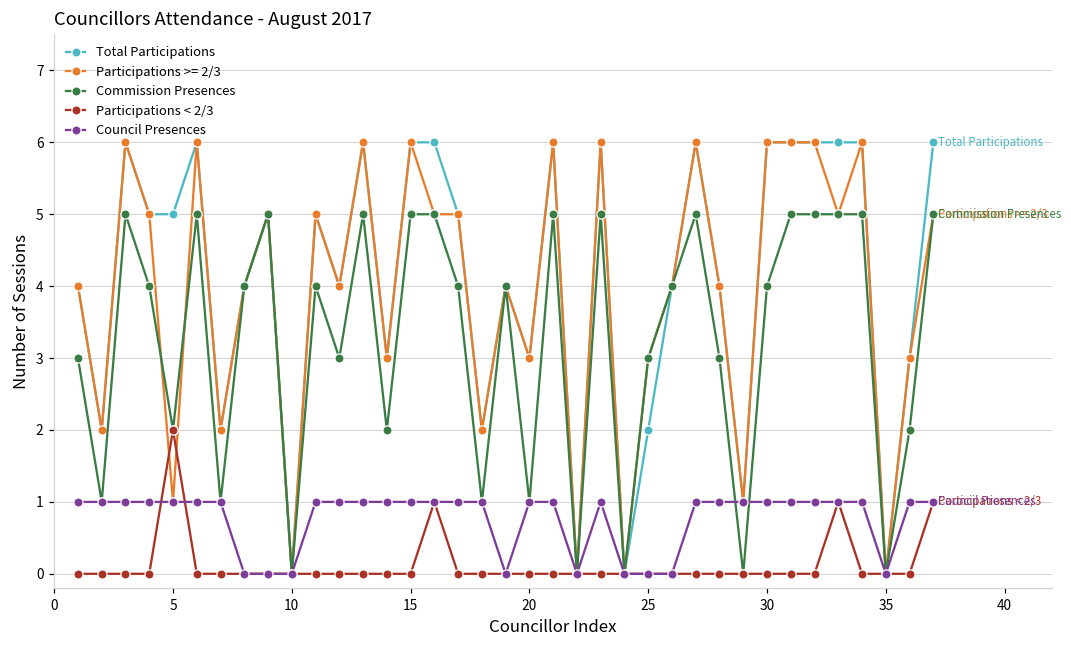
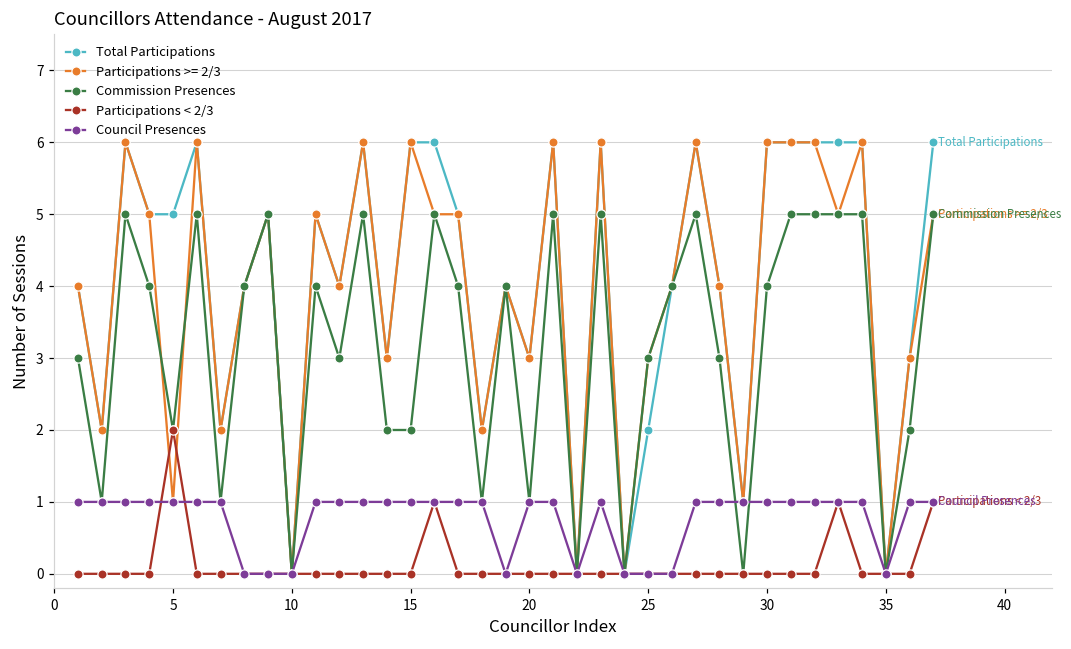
  {
    "Total Participations": {
      "5": 5,
      "25": 2
    },
    "Commission Presences": {
-     "15": 5,
+     "15": 2,
      "30": 4
    },
    "Participations < 2/3": {
      "15": 0,
      "20": 0,
      "30": 0
    },
    "Council Presences": {
      "15": 1,
      "30": 1
    }
  }
